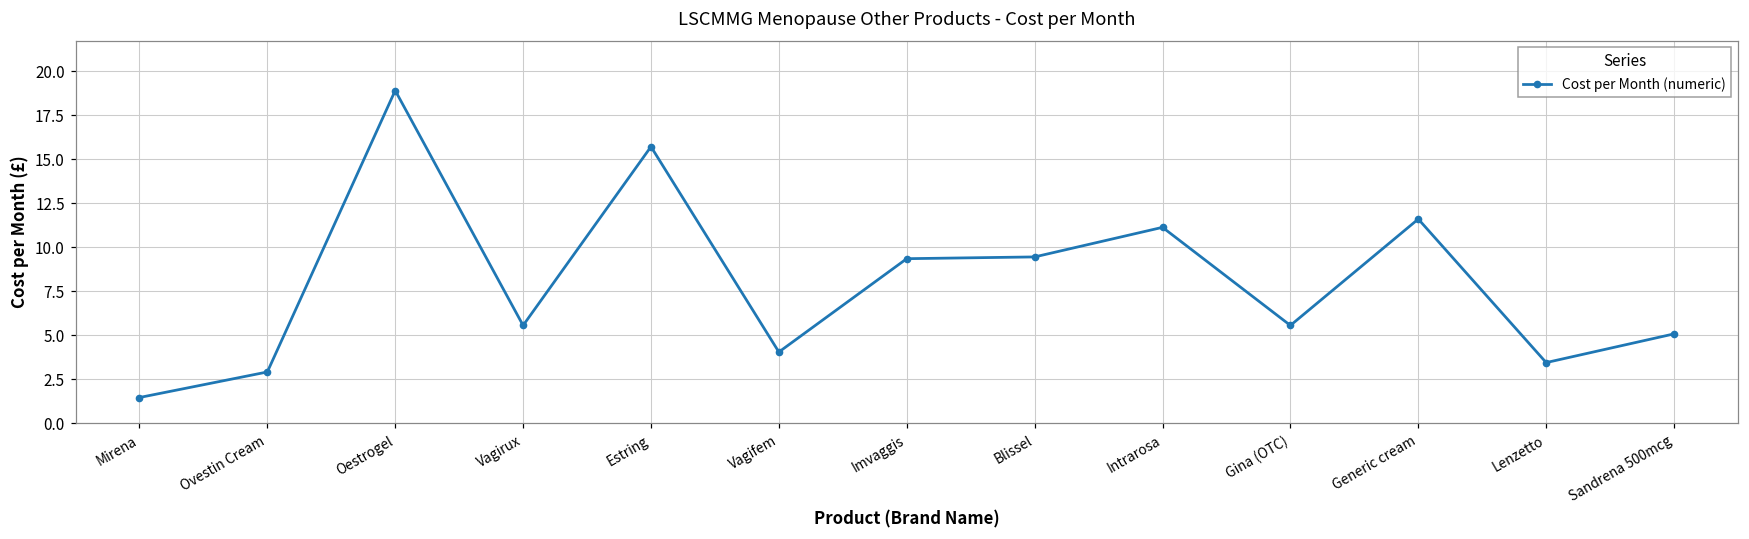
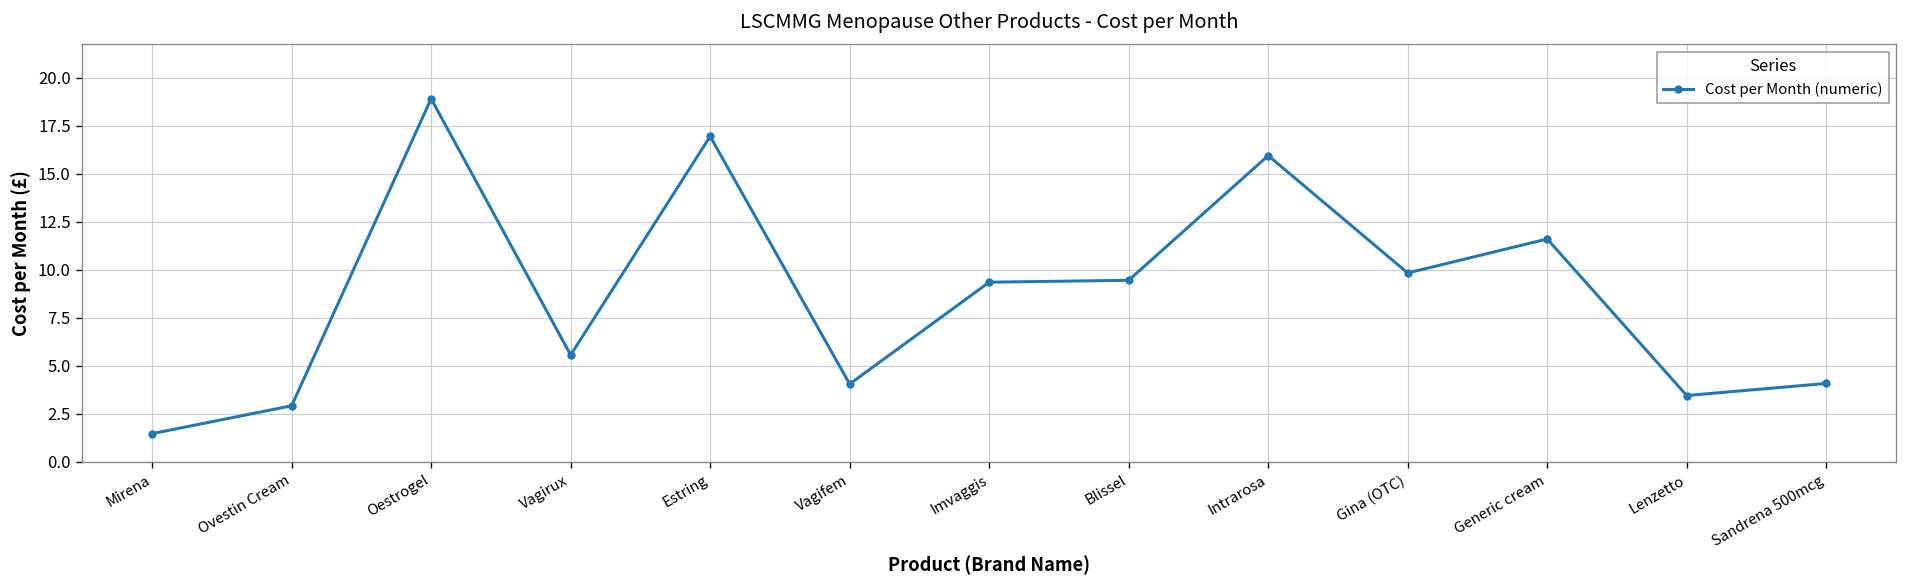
  {
    "Mirena": 1.5,
    "Ovestin Cream": 2.9,
    "Oestrogel": 18.9,
    "Vagirux": 5.6,
-   "Estring": 15.7,
+   "Estring": 16.9,
    "Vagifem": 4.1,
    "Imvaggis": 9.4,
    "Blissel": 9.5,
-   "Intrarosa": 11.1,
-   "Gina (OTC)": 5.6,
+   "Intrarosa": 15.9,
+   "Gina (OTC)": 9.8,
    "Generic cream": 11.6,
    "Lenzetto": 3.5,
-   "Sandrena 500mcg": 5.1
+   "Sandrena 500mcg": 4.1
  }
